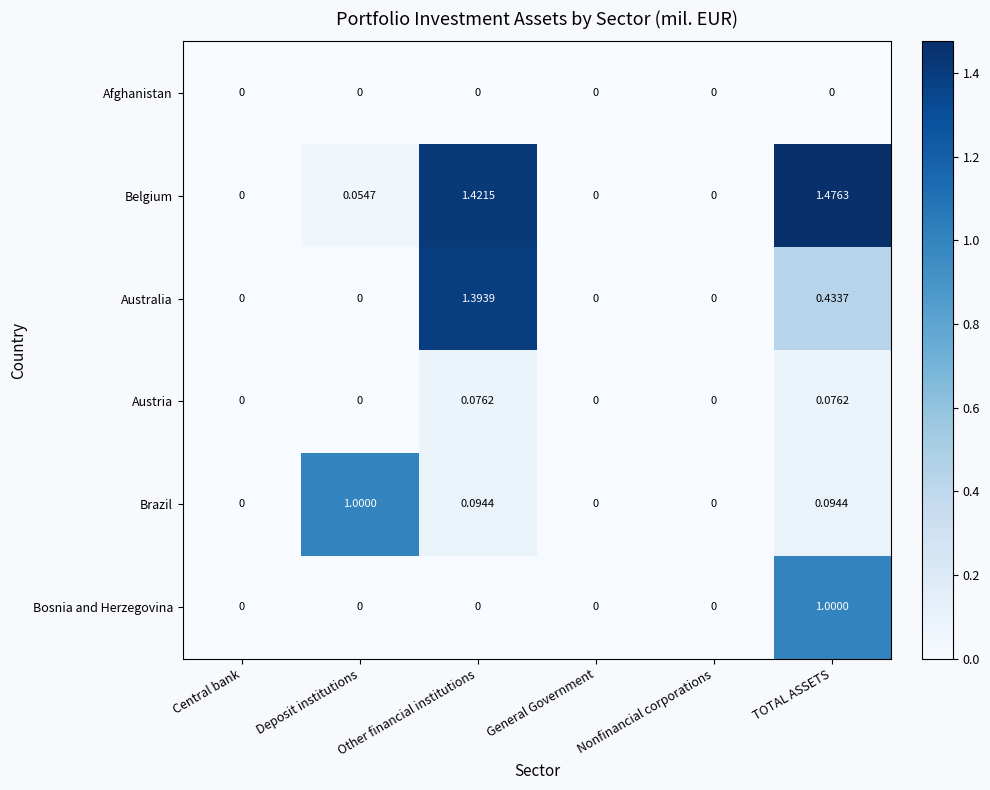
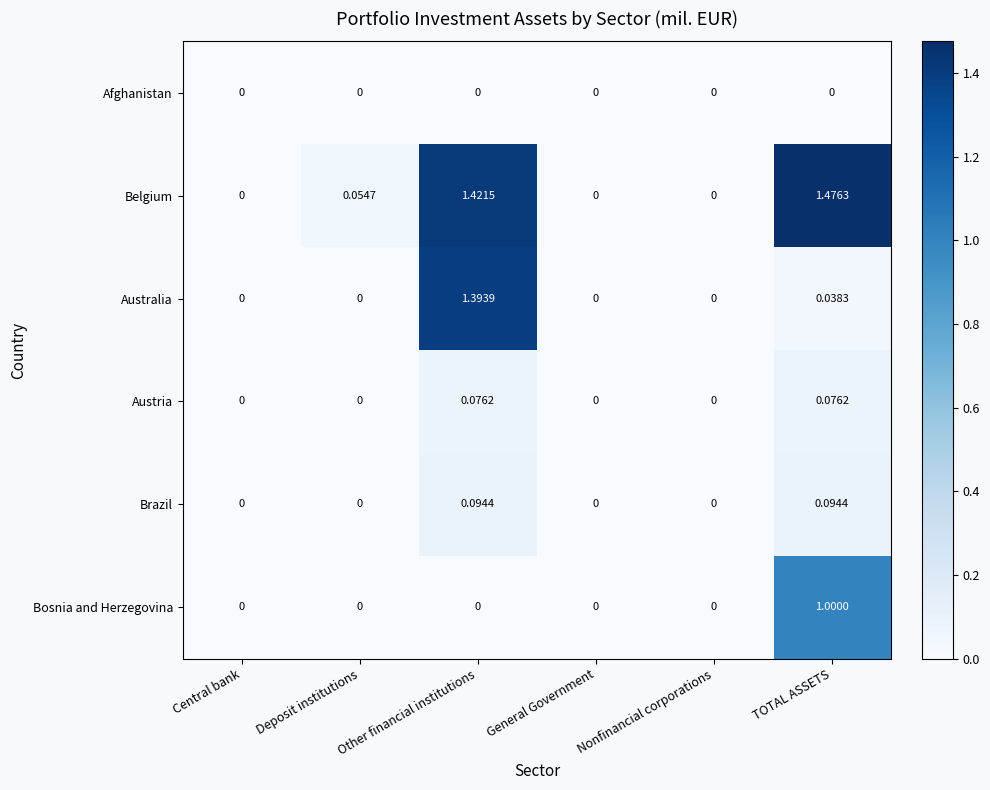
  {
    "Afghanistan": {
      "Central bank": 0,
      "Deposit institutions": 0,
      "Other financial institutions": 0,
      "General Government": 0,
      "Nonfinancial corporations": 0,
      "TOTAL ASSETS": 0
    },
    "Belgium": {
      "Central bank": 0,
      "Deposit institutions": 0.0547,
      "Other financial institutions": 1.4215,
      "General Government": 0,
      "Nonfinancial corporations": 0,
      "TOTAL ASSETS": 1.4763
    },
    "Australia": {
      "Central bank": 0,
      "Deposit institutions": 0,
      "Other financial institutions": 1.3939,
      "General Government": 0,
      "Nonfinancial corporations": 0,
-     "TOTAL ASSETS": 0.4337
+     "TOTAL ASSETS": 0.0383
    },
    "Austria": {
      "Central bank": 0,
      "Deposit institutions": 0,
      "Other financial institutions": 0.0762,
      "General Government": 0,
      "Nonfinancial corporations": 0,
      "TOTAL ASSETS": 0.0762
    },
    "Brazil": {
      "Central bank": 0,
-     "Deposit institutions": 1.0000,
+     "Deposit institutions": 0,
      "Other financial institutions": 0.0944,
      "General Government": 0,
      "Nonfinancial corporations": 0,
      "TOTAL ASSETS": 0.0944
    },
    "Bosnia and Herzegovina": {
      "Central bank": 0,
      "Deposit institutions": 0,
      "Other financial institutions": 0,
      "General Government": 0,
      "Nonfinancial corporations": 0,
      "TOTAL ASSETS": 1.0000
    }
  }
